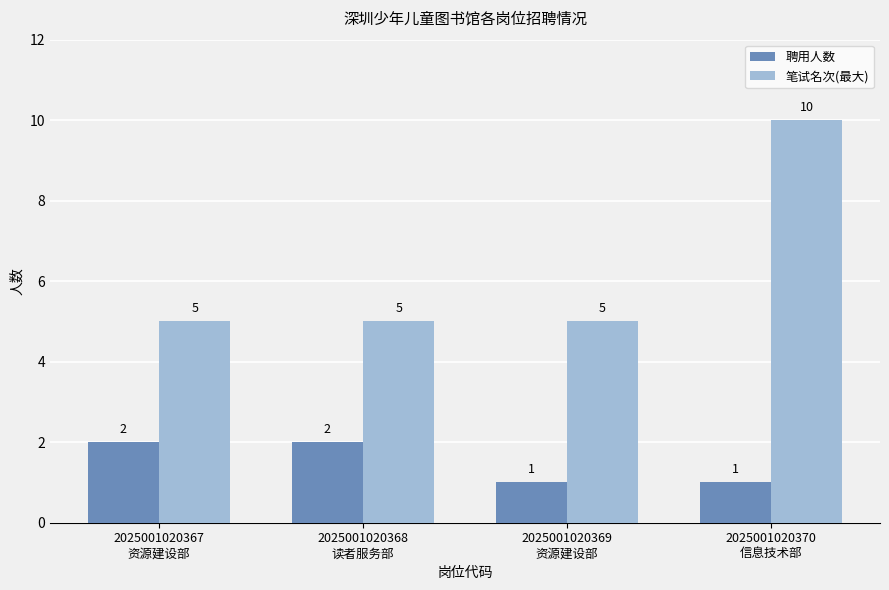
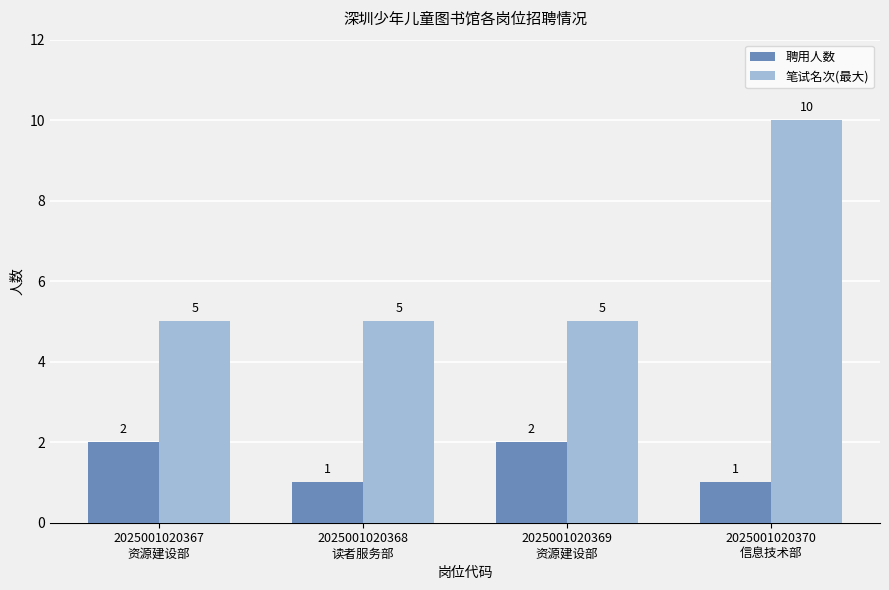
  {
    "聘用人数": {
      "2025001020367 资源建设部": 2,
-     "2025001020368 读者服务部": 2,
-     "2025001020369 资源建设部": 1,
+     "2025001020368 读者服务部": 1,
+     "2025001020369 资源建设部": 2,
      "2025001020370 信息技术部": 1
    },
    "笔试名次(最大)": {
      "2025001020367 资源建设部": 5,
      "2025001020368 读者服务部": 5,
      "2025001020369 资源建设部": 5,
      "2025001020370 信息技术部": 10
    }
  }
